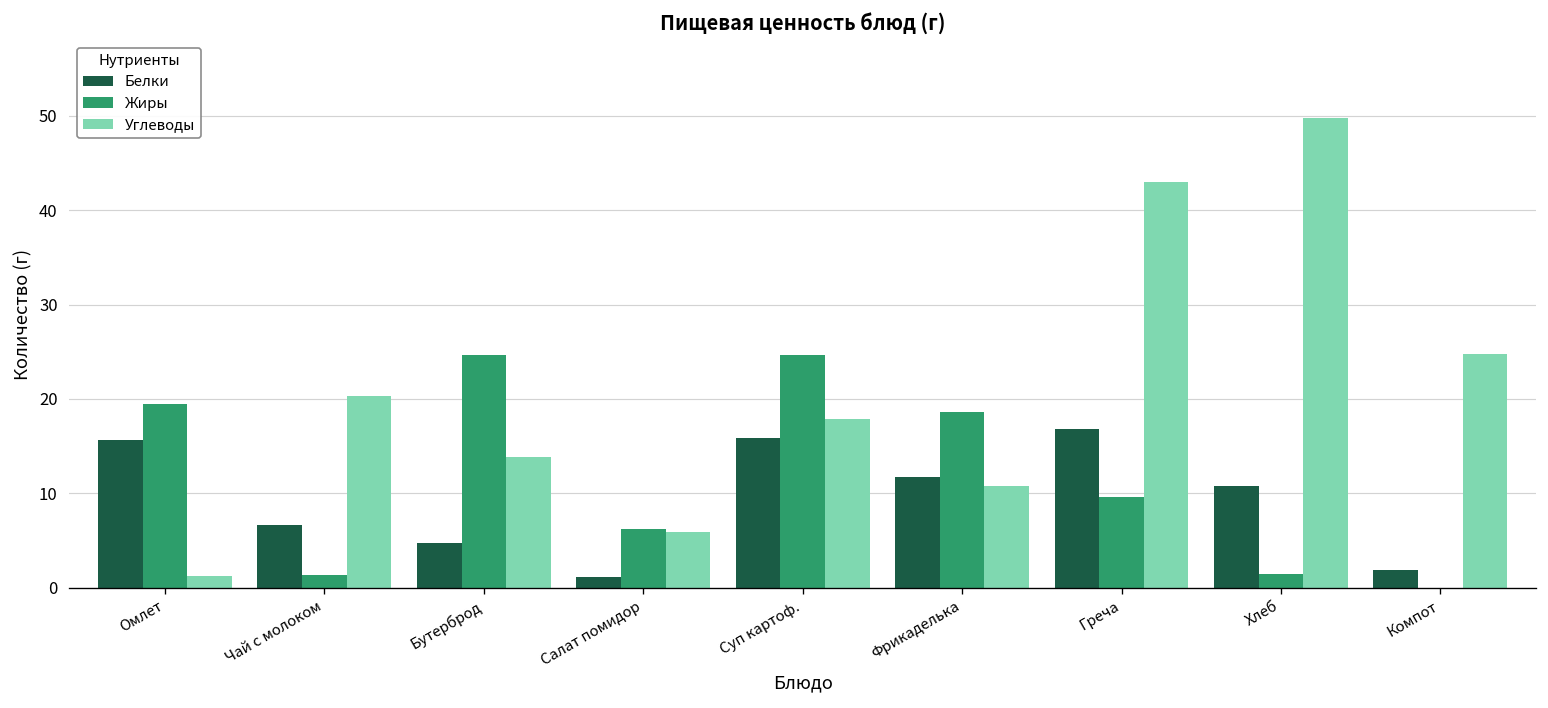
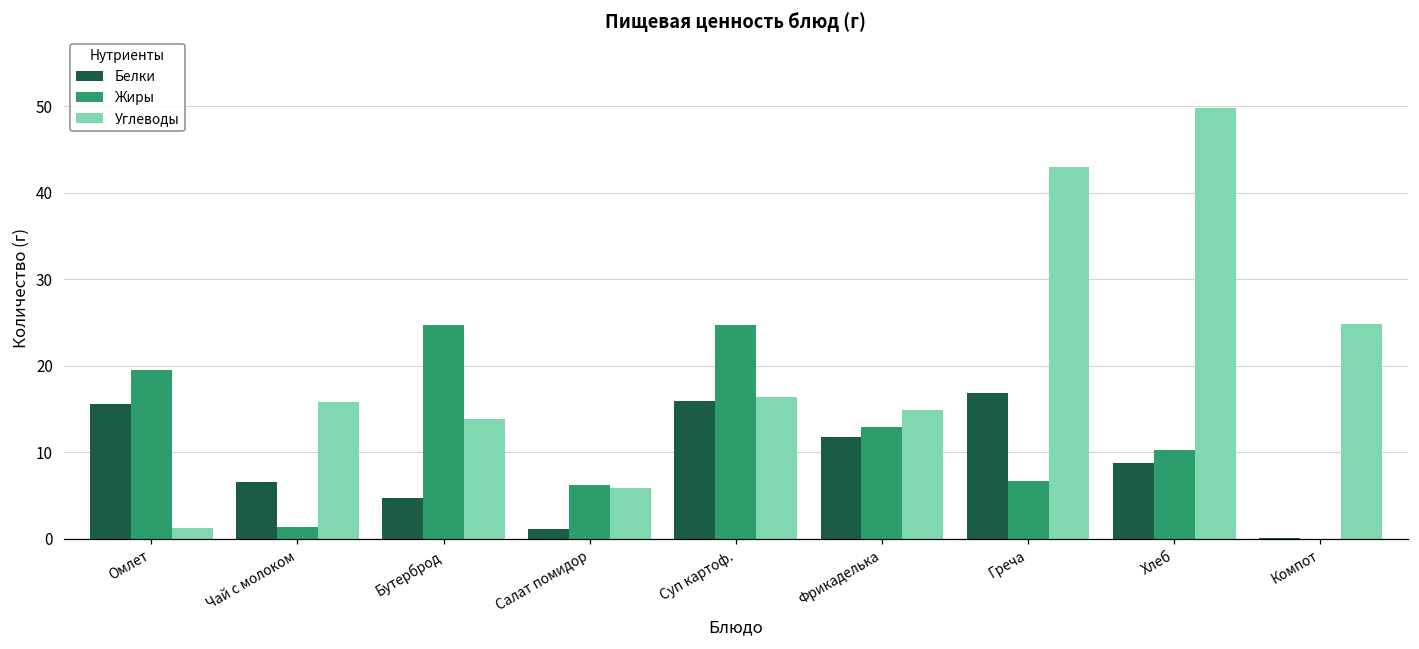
  {
    "Белки": {
      "Омлет": 16,
      "Чай с молоком": 7,
      "Бутерброд": 5,
      "Салат помидор": 1,
      "Суп картоф.": 16,
      "Фрикаделька": 12,
      "Греча": 17,
-     "Хлеб": 11,
-     "Компот": 2
+     "Хлеб": 9,
+     "Компот": 0
    },
    "Жиры": {
      "Омлет": 20,
      "Чай с молоком": 1,
      "Бутерброд": 25,
      "Салат помидор": 6,
      "Суп картоф.": 25,
-     "Фрикаделька": 19,
-     "Греча": 10,
-     "Хлеб": 2,
+     "Фрикаделька": 13,
+     "Греча": 7,
+     "Хлеб": 10,
      "Компот": 0
    },
    "Углеводы": {
      "Омлет": 1,
-     "Чай с молоком": 20,
+     "Чай с молоком": 16,
      "Бутерброд": 14,
      "Салат помидор": 6,
-     "Суп картоф.": 18,
-     "Фрикаделька": 11,
+     "Суп картоф.": 16,
+     "Фрикаделька": 15,
      "Греча": 43,
      "Хлеб": 50,
      "Компот": 25
    }
  }
